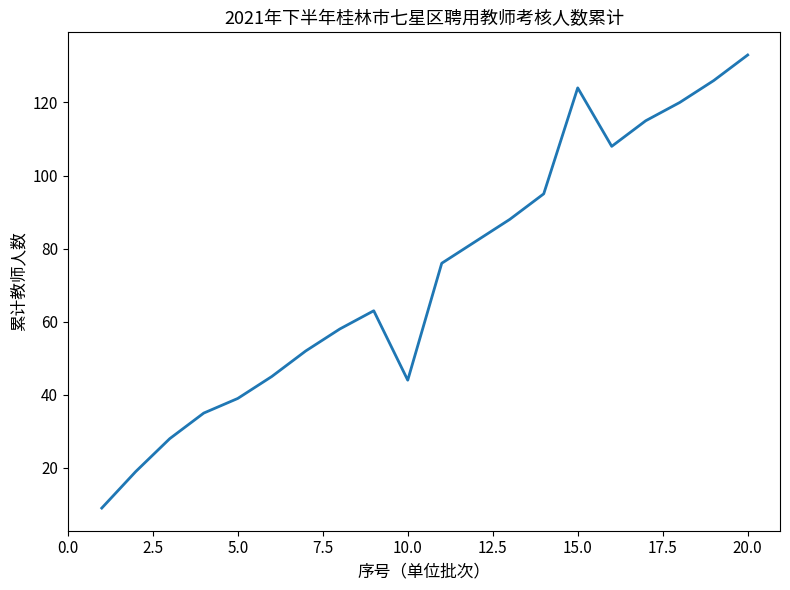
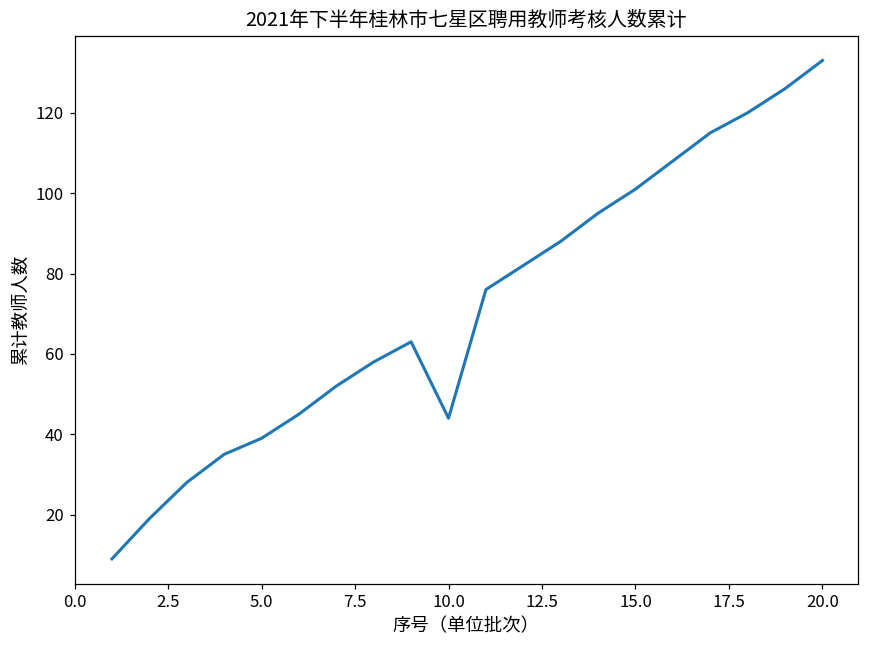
  {
    "5.0": 39,
    "10.0": 44,
-   "15.0": 124,
+   "15.0": 101,
    "20.0": 133
  }
